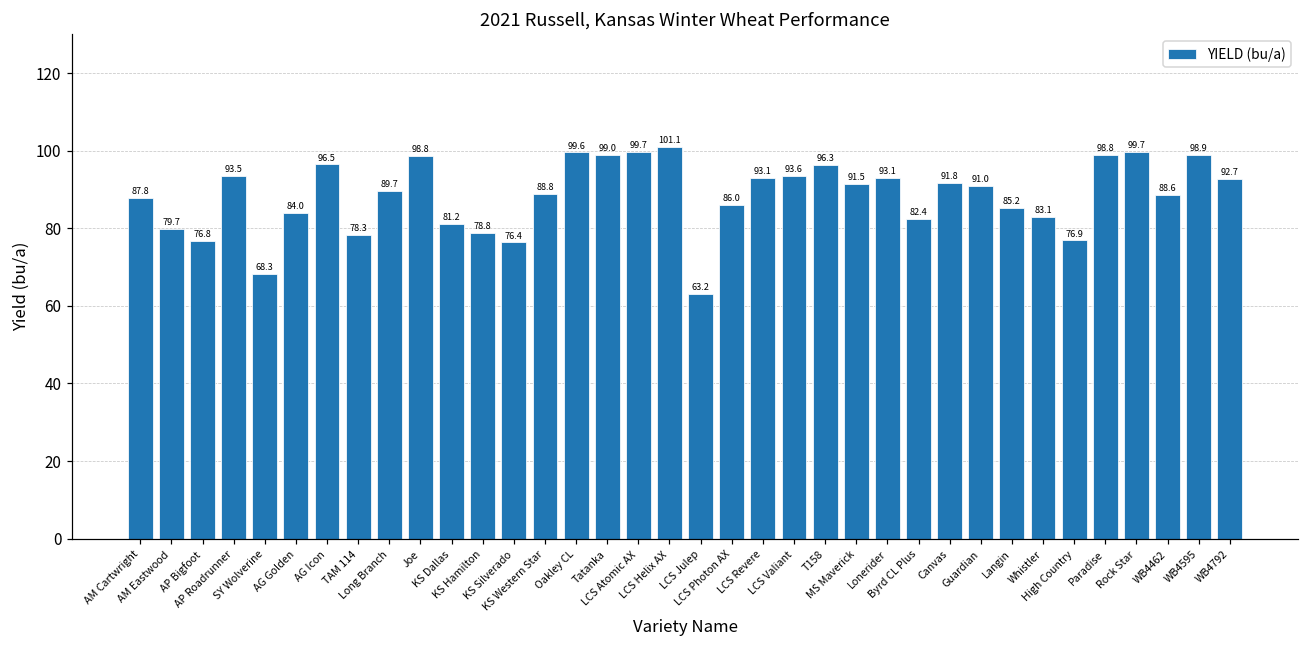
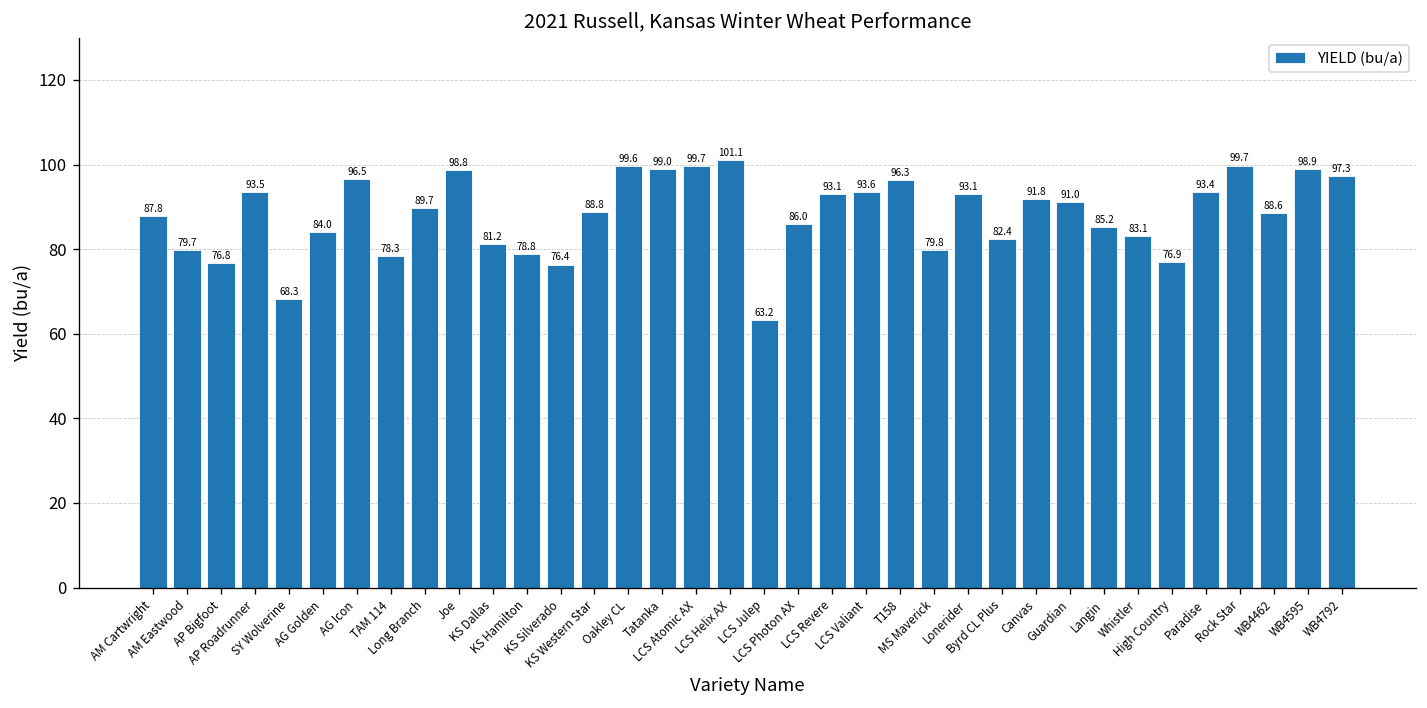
  {
    "AM Cartwright": 87.8,
    "AM Eastwood": 79.7,
    "AP Bigfoot": 76.8,
    "AP Roadrunner": 93.5,
    "SY Wolverine": 68.3,
    "AG Golden": 84.0,
    "AG Icon": 96.5,
    "TAM 114": 78.3,
    "Long Branch": 89.7,
    "Joe": 98.8,
    "KS Dallas": 81.2,
    "KS Hamilton": 78.8,
    "KS Silverado": 76.4,
    "KS Western Star": 88.8,
    "Oakley CL": 99.6,
    "Tatanka": 99.0,
    "LCS Atomic AX": 99.7,
    "LCS Helix AX": 101.1,
    "LCS Julep": 63.2,
    "LCS Photon AX": 86.0,
    "LCS Revere": 93.1,
    "LCS Valiant": 93.6,
    "T158": 96.3,
-   "MS Maverick": 91.5,
+   "MS Maverick": 79.8,
    "Lonerider": 93.1,
    "Byrd CL Plus": 82.4,
    "Canvas": 91.8,
    "Guardian": 91.0,
    "Langin": 85.2,
    "Whistler": 83.1,
    "High Country": 76.9,
-   "Paradise": 98.8,
+   "Paradise": 93.4,
    "Rock Star": 99.7,
    "WB4462": 88.6,
    "WB4595": 98.9,
-   "WB4792": 92.7
+   "WB4792": 97.3
  }
